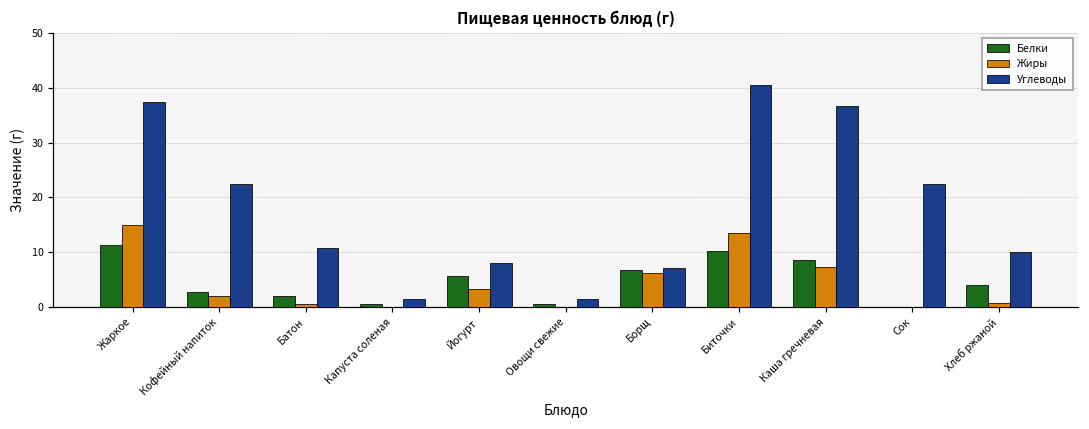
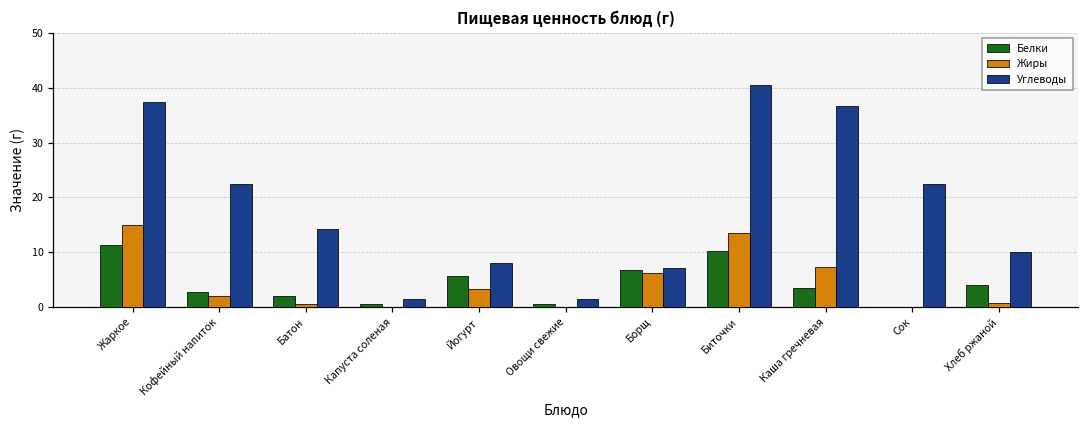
  {
    "Белки": {
      "Жаркое": 11,
      "Кофейный напиток": 3,
      "Батон": 2,
      "Йогурт": 6,
      "Борщ": 7,
      "Биточки": 10,
-     "Каша гречневая": 9,
+     "Каша гречневая": 4,
      "Сок": 0,
      "Хлеб ржаной": 4
    },
    "Жиры": {
      "Жаркое": 15,
      "Кофейный напиток": 2,
      "Капуста соленая": 0,
      "Йогурт": 3,
      "Овощи свежие": 0,
      "Борщ": 6,
      "Биточки": 13,
      "Каша гречневая": 7,
      "Сок": 0,
      "Хлеб ржаной": 1
    },
    "Углеводы": {
      "Жаркое": 38,
      "Кофейный напиток": 23,
-     "Батон": 11,
+     "Батон": 14,
      "Капуста соленая": 2,
      "Йогурт": 8,
      "Овощи свежие": 2,
      "Борщ": 7,
      "Биточки": 41,
      "Каша гречневая": 37,
      "Сок": 22,
      "Хлеб ржаной": 10
    }
  }
